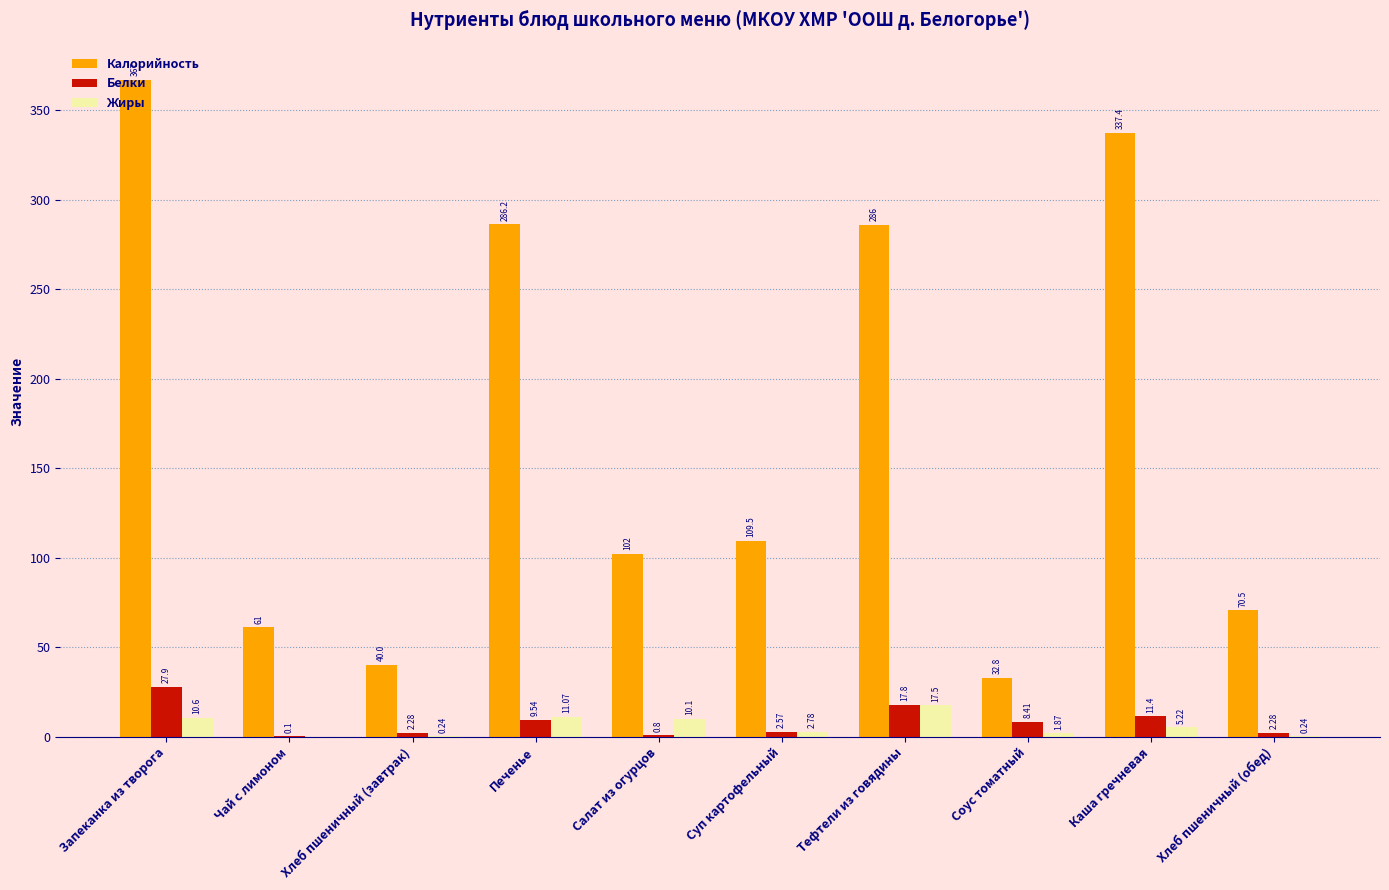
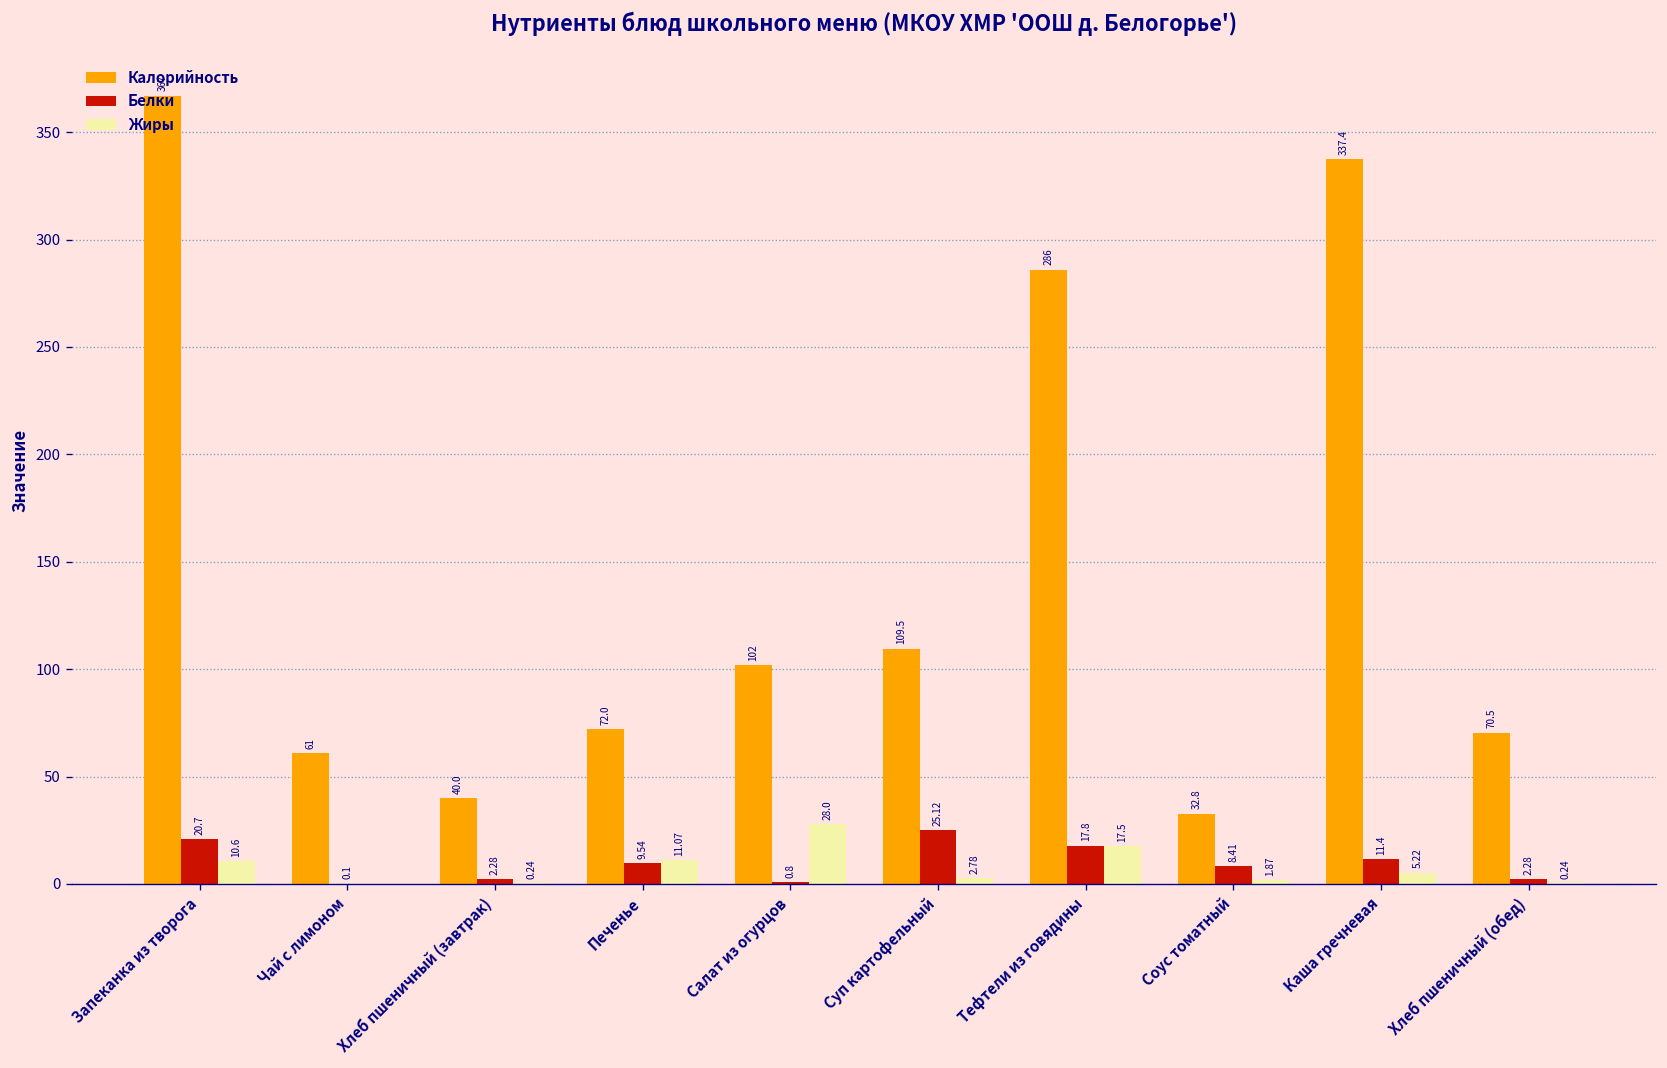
  {
    "Калорийность": {
      "Запеканка из творога": 367,
      "Чай с лимоном": 61,
      "Хлеб пшеничный (завтрак)": 40.0,
-     "Печенье": 286.2,
+     "Печенье": 72.0,
      "Салат из огурцов": 102,
      "Суп картофельный": 109.5,
      "Тефтели из говядины": 286,
      "Соус томатный": 32.8,
      "Каша гречневая": 337.4,
      "Хлеб пшеничный (обед)": 70.5
    },
    "Белки": {
-     "Запеканка из творога": 27.9,
+     "Запеканка из творога": 20.7,
      "Чай с лимоном": 0.1,
      "Хлеб пшеничный (завтрак)": 2.28,
      "Печенье": 9.54,
      "Салат из огурцов": 0.8,
-     "Суп картофельный": 2.57,
+     "Суп картофельный": 25.12,
      "Тефтели из говядины": 17.8,
      "Соус томатный": 8.41,
      "Каша гречневая": 11.4,
      "Хлеб пшеничный (обед)": 2.28
    },
    "Жиры": {
      "Запеканка из творога": 10.6,
      "Хлеб пшеничный (завтрак)": 0.24,
      "Печенье": 11.07,
-     "Салат из огурцов": 10.1,
+     "Салат из огурцов": 28.0,
      "Суп картофельный": 2.78,
      "Тефтели из говядины": 17.5,
      "Соус томатный": 1.87,
      "Каша гречневая": 5.22,
      "Хлеб пшеничный (обед)": 0.24
    }
  }
